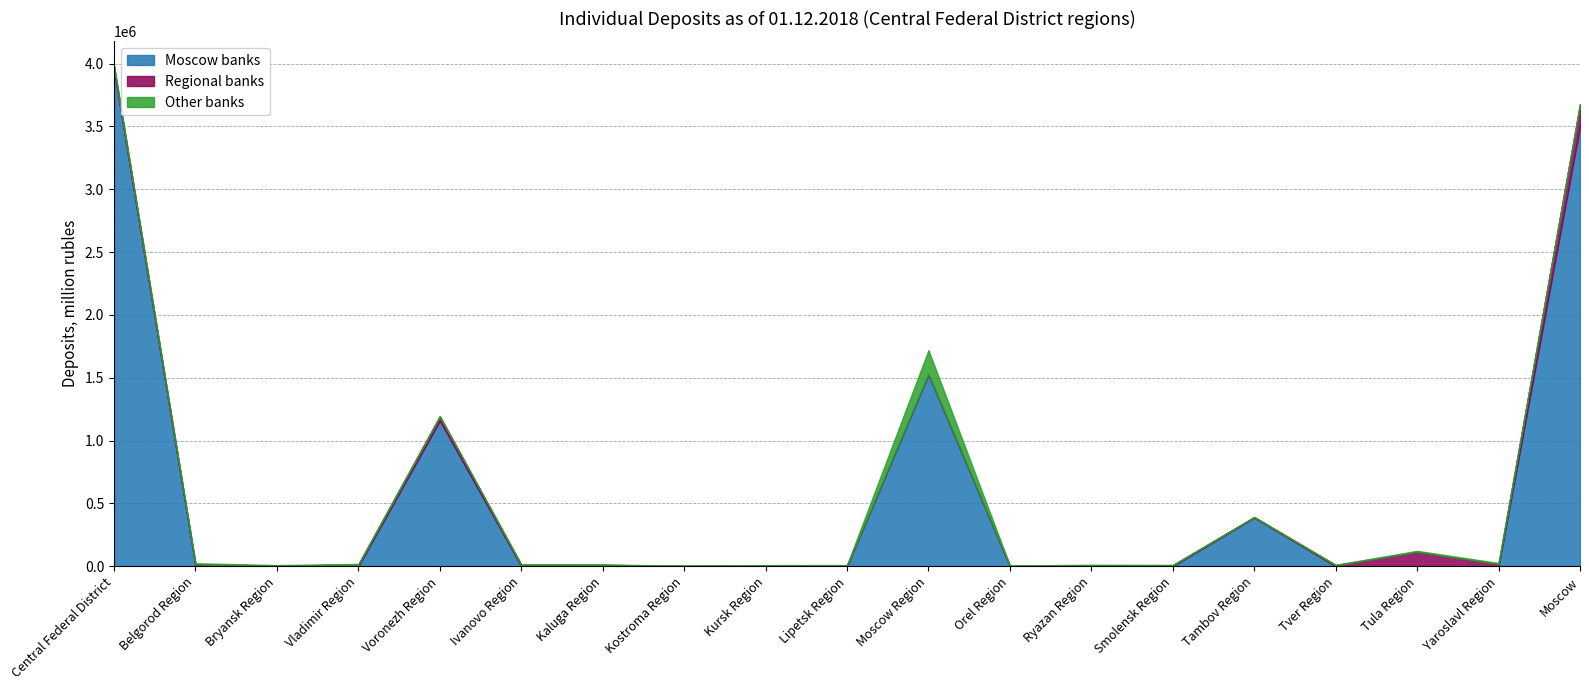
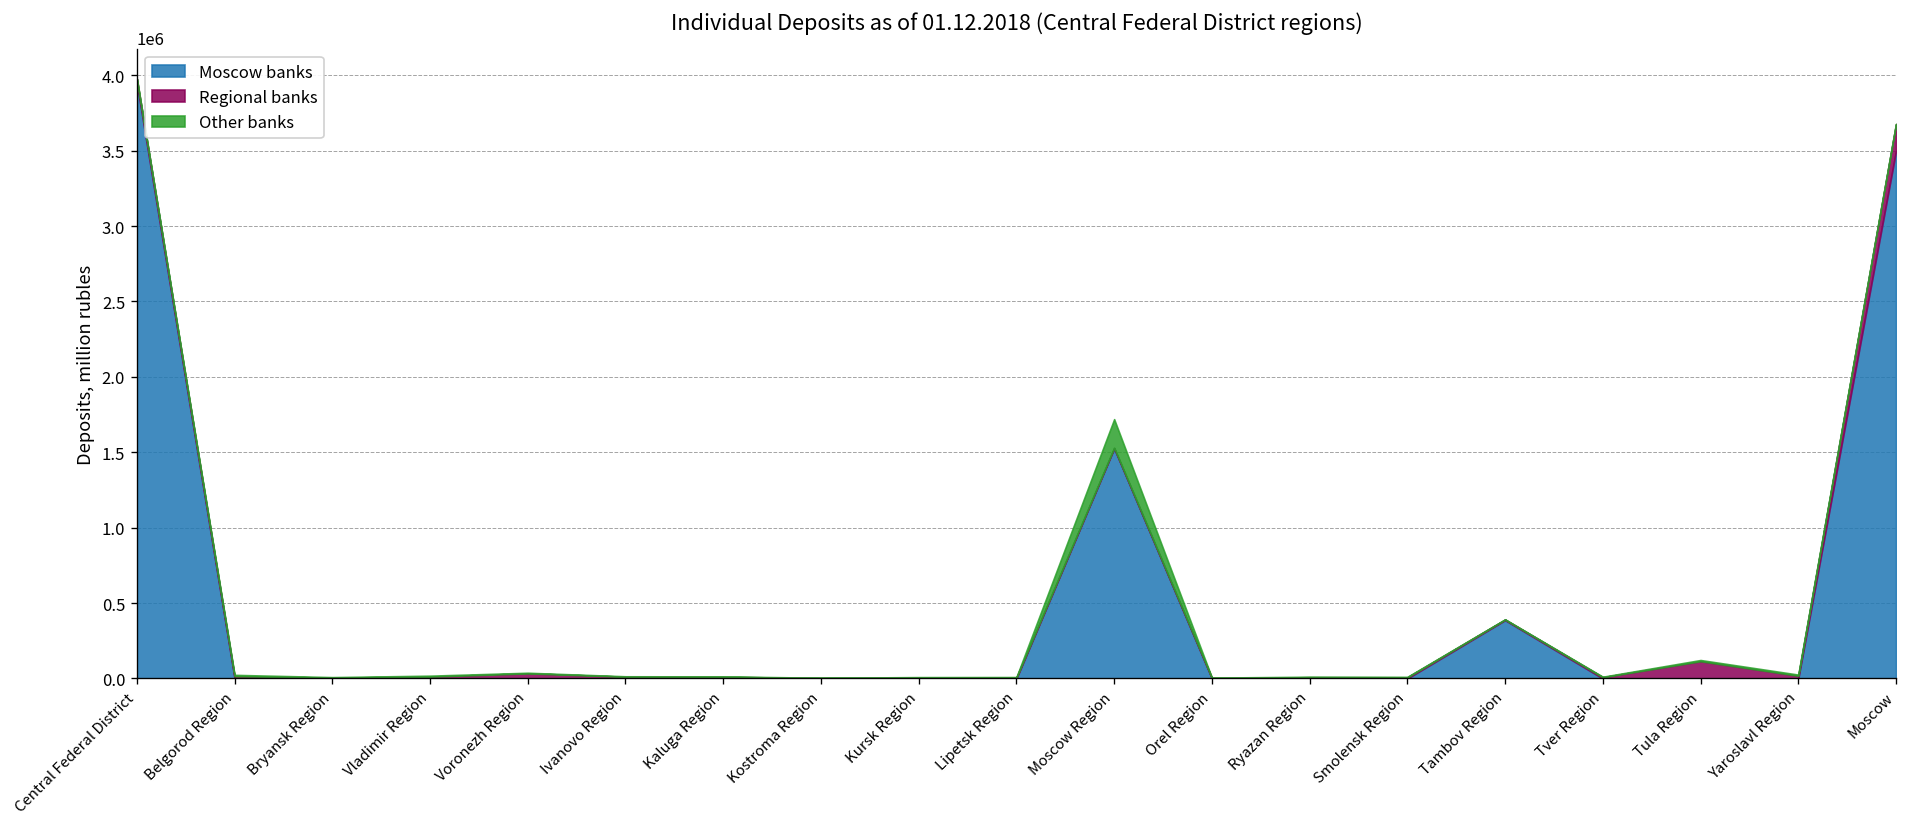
  {
    "Moscow banks": {
      "Central Federal District": 3950000,
-     "Voronezh Region": 1160000,
+     "Voronezh Region": 0,
      "Moscow": 3500000
    },
    "Other banks": {
      "Moscow Region": 190000
    }
  }
